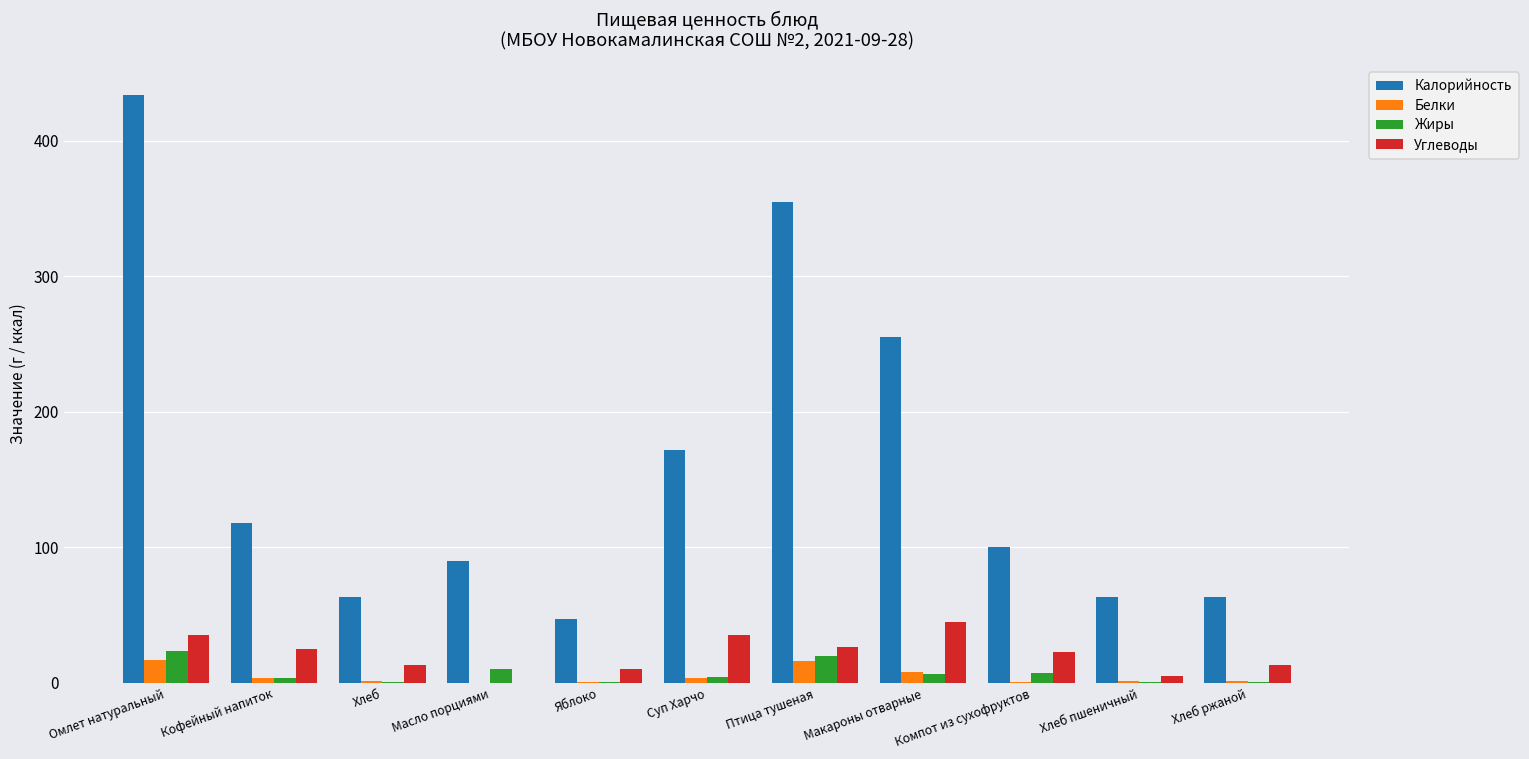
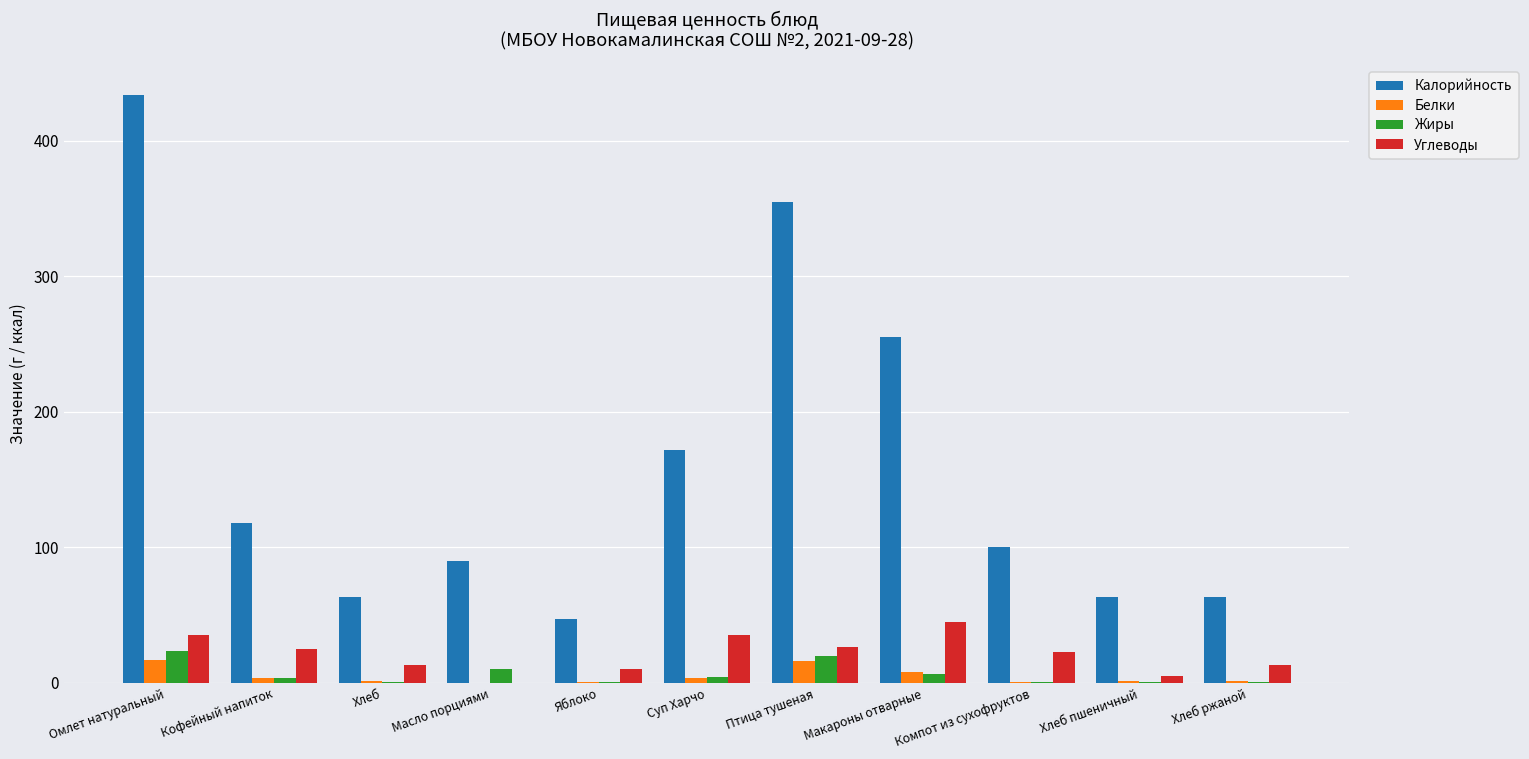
  {
    "Калорийность": {
      "Омлет натуральный": 434,
      "Кофейный напиток": 118,
      "Хлеб": 63,
      "Масло порциями": 90,
      "Яблоко": 47,
      "Суп Харчо": 172,
      "Птица тушеная": 355,
      "Макароны отварные": 255,
      "Компот из сухофруктов": 100,
      "Хлеб пшеничный": 63,
      "Хлеб ржаной": 63
    },
    "Белки": {
      "Омлет натуральный": 17,
      "Кофейный напиток": 3,
      "Суп Харчо": 3,
      "Птица тушеная": 16,
      "Макароны отварные": 8
    },
    "Жиры": {
      "Омлет натуральный": 24,
      "Кофейный напиток": 4,
      "Масло порциями": 10,
      "Суп Харчо": 4,
      "Птица тушеная": 20,
      "Макароны отварные": 6,
-     "Компот из сухофруктов": 8
+     "Компот из сухофруктов": 0
    },
    "Углеводы": {
      "Омлет натуральный": 35,
      "Кофейный напиток": 25,
      "Хлеб": 13,
      "Яблоко": 10,
      "Суп Харчо": 35,
      "Птица тушеная": 26,
      "Макароны отварные": 45,
      "Компот из сухофруктов": 23,
      "Хлеб пшеничный": 5,
      "Хлеб ржаной": 13
    }
  }
